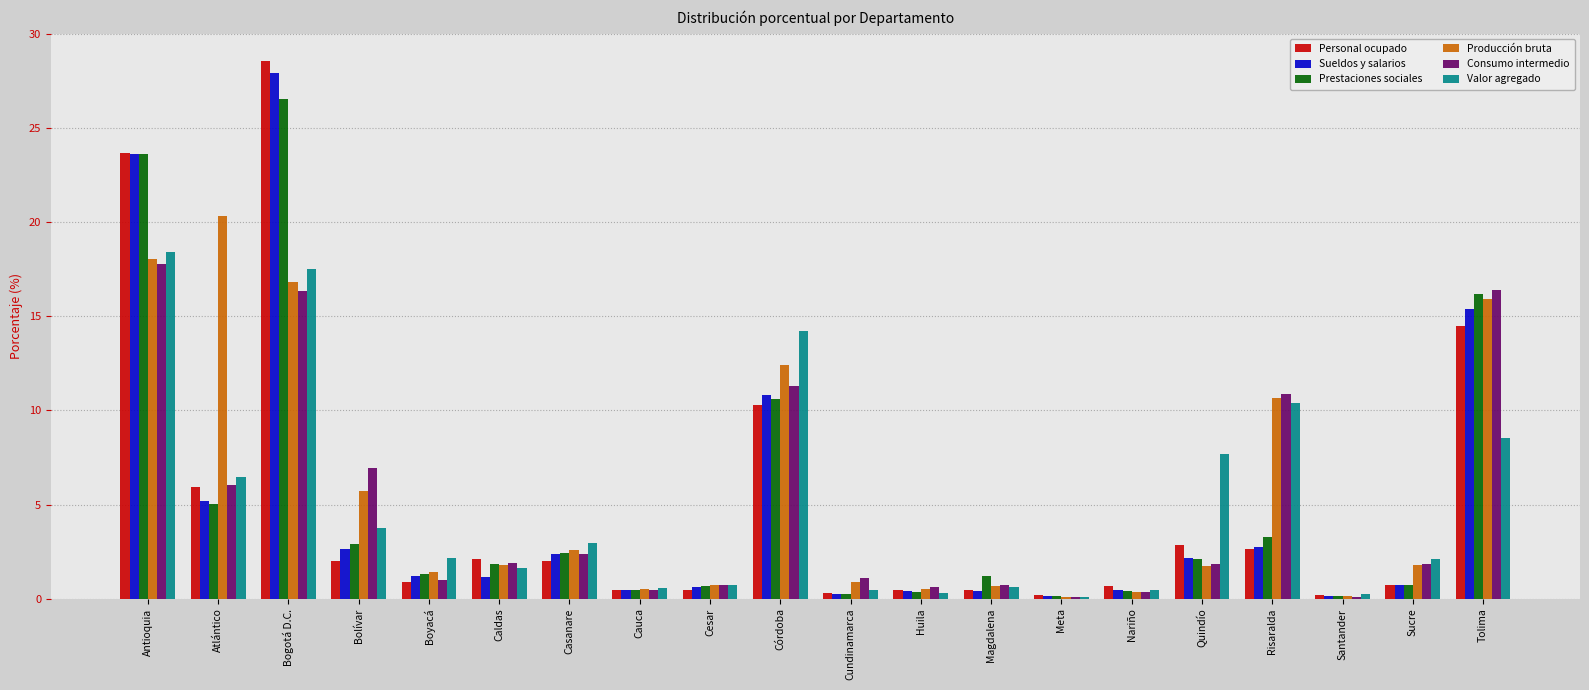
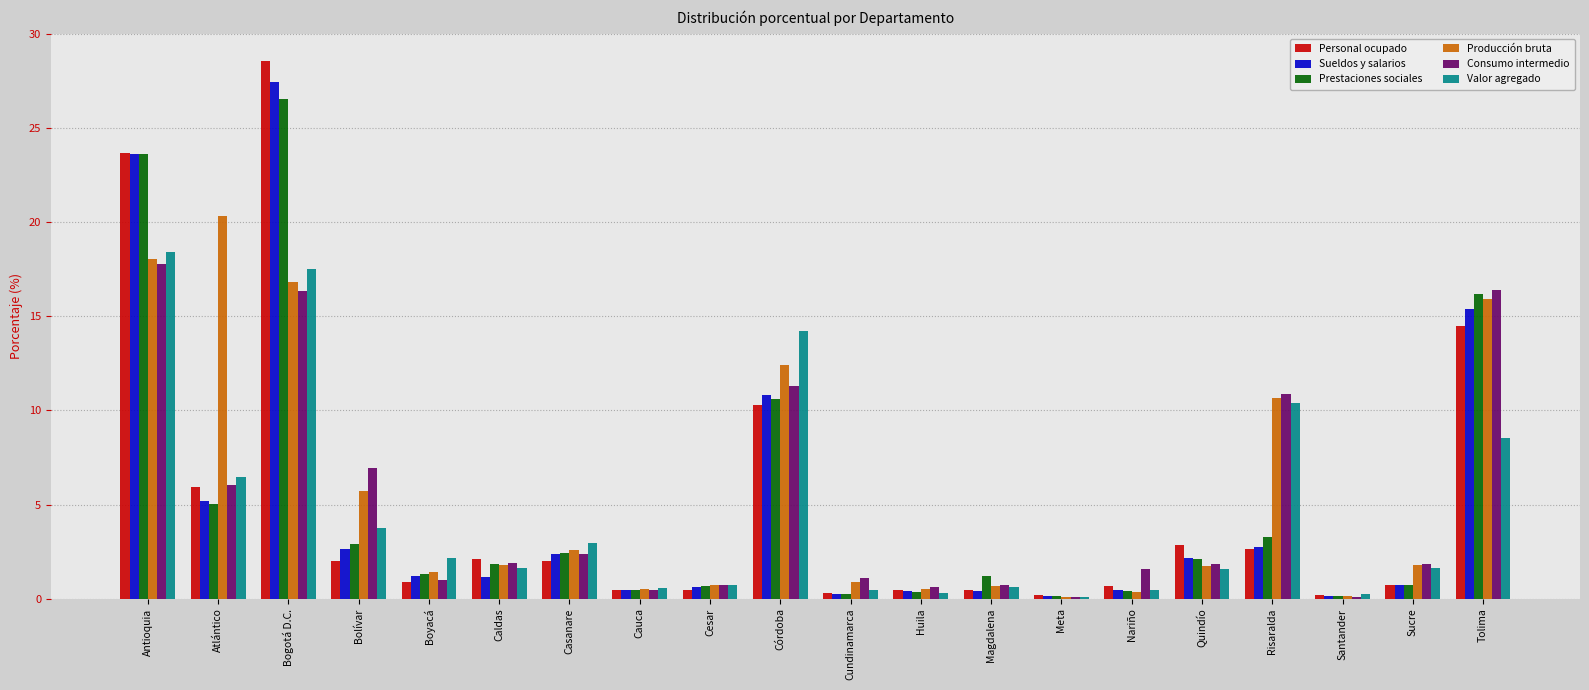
  {
    "Personal ocupado": {
      "Antioquia": 23.7,
      "Atlántico": 6.0,
      "Bogotá D.C.": 28.6,
      "Bolívar": 2.0,
      "Boyacá": 0.9,
      "Caldas": 2.1,
      "Casanare": 2.0,
      "Cauca": 0.5,
      "Cesar": 0.4,
      "Córdoba": 10.3,
      "Cundinamarca": 0.3,
      "Huila": 0.5,
      "Magdalena": 0.5,
      "Meta": 0.2,
      "Nariño": 0.7,
      "Quindío": 2.8,
      "Risaralda": 2.6,
      "Santander": 0.2,
      "Sucre": 0.7,
      "Tolima": 14.5
    },
    "Sueldos y salarios": {
      "Antioquia": 23.6,
      "Atlántico": 5.2,
-     "Bogotá D.C.": 27.9,
+     "Bogotá D.C.": 27.4,
      "Bolívar": 2.7,
      "Boyacá": 1.2,
      "Caldas": 1.2,
      "Casanare": 2.4,
      "Cauca": 0.5,
      "Cesar": 0.6,
      "Córdoba": 10.8,
      "Cundinamarca": 0.2,
      "Huila": 0.4,
      "Magdalena": 0.4,
      "Meta": 0.1,
      "Nariño": 0.5,
      "Quindío": 2.2,
      "Risaralda": 2.7,
      "Santander": 0.2,
      "Sucre": 0.7,
      "Tolima": 15.4
    },
    "Prestaciones sociales": {
      "Antioquia": 23.6,
      "Atlántico": 5.0,
      "Bogotá D.C.": 26.6,
      "Bolívar": 2.9,
      "Boyacá": 1.3,
      "Caldas": 1.8,
      "Casanare": 2.4,
      "Cauca": 0.5,
      "Cesar": 0.7,
      "Córdoba": 10.6,
      "Cundinamarca": 0.2,
      "Huila": 0.4,
      "Magdalena": 1.2,
      "Nariño": 0.4,
      "Quindío": 2.1,
      "Risaralda": 3.3,
      "Santander": 0.2,
      "Sucre": 0.7,
      "Tolima": 16.2
    },
    "Producción bruta": {
      "Antioquia": 18.0,
      "Atlántico": 20.3,
      "Bogotá D.C.": 16.8,
      "Bolívar": 5.7,
      "Boyacá": 1.4,
      "Caldas": 1.8,
      "Casanare": 2.6,
      "Cauca": 0.5,
      "Cesar": 0.7,
      "Córdoba": 12.4,
      "Cundinamarca": 0.9,
      "Huila": 0.5,
      "Magdalena": 0.7,
      "Nariño": 0.4,
      "Quindío": 1.7,
      "Risaralda": 10.7,
      "Santander": 0.1,
      "Sucre": 1.8,
      "Tolima": 15.9
    },
    "Consumo intermedio": {
      "Antioquia": 17.8,
      "Atlántico": 6.0,
      "Bogotá D.C.": 16.4,
      "Bolívar": 7.0,
      "Boyacá": 1.0,
      "Caldas": 1.9,
      "Casanare": 2.4,
      "Cauca": 0.5,
      "Cesar": 0.7,
      "Córdoba": 11.3,
      "Cundinamarca": 1.1,
      "Huila": 0.7,
      "Magdalena": 0.7,
-     "Nariño": 0.3,
+     "Nariño": 1.6,
      "Quindío": 1.8,
      "Risaralda": 10.8,
      "Sucre": 1.9,
      "Tolima": 16.4
    },
    "Valor agregado": {
      "Antioquia": 18.4,
      "Atlántico": 6.5,
      "Bogotá D.C.": 17.5,
      "Bolívar": 3.7,
      "Boyacá": 2.2,
      "Caldas": 1.6,
      "Casanare": 3.0,
      "Cauca": 0.6,
      "Cesar": 0.7,
      "Córdoba": 14.2,
      "Cundinamarca": 0.5,
      "Huila": 0.3,
      "Magdalena": 0.6,
      "Nariño": 0.5,
-     "Quindío": 7.7,
+     "Quindío": 1.6,
      "Risaralda": 10.4,
      "Santander": 0.2,
-     "Sucre": 2.1,
+     "Sucre": 1.7,
      "Tolima": 8.6
    }
  }
